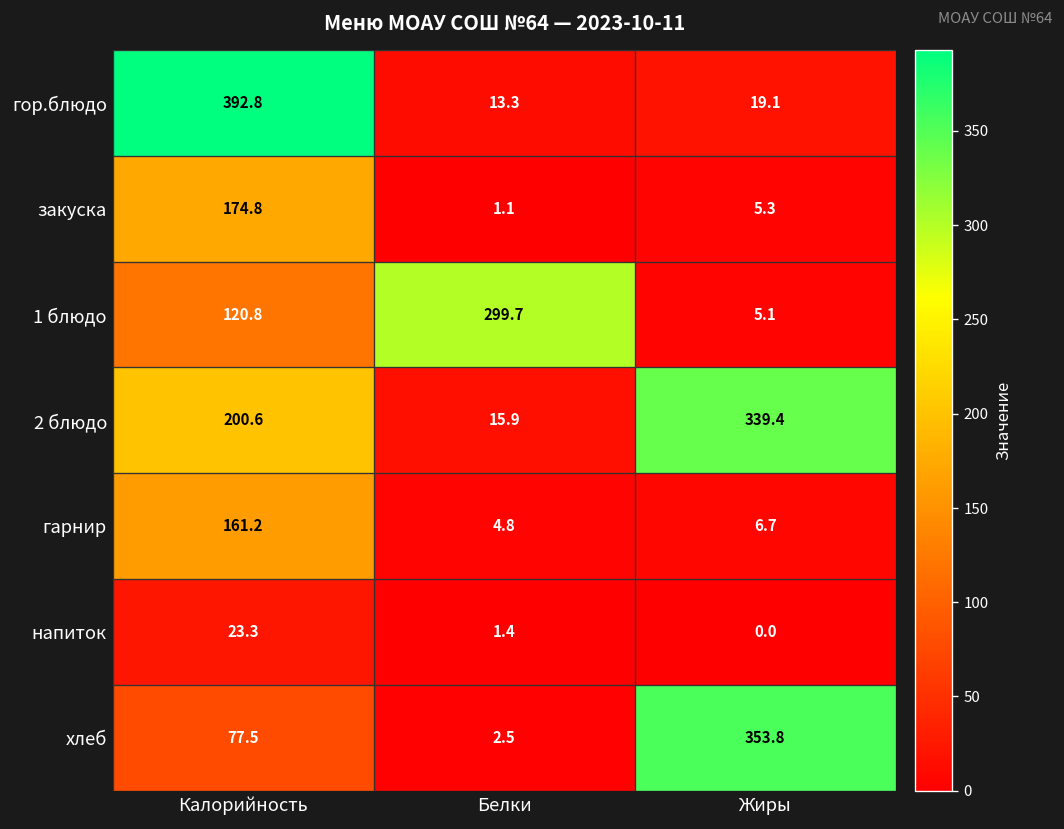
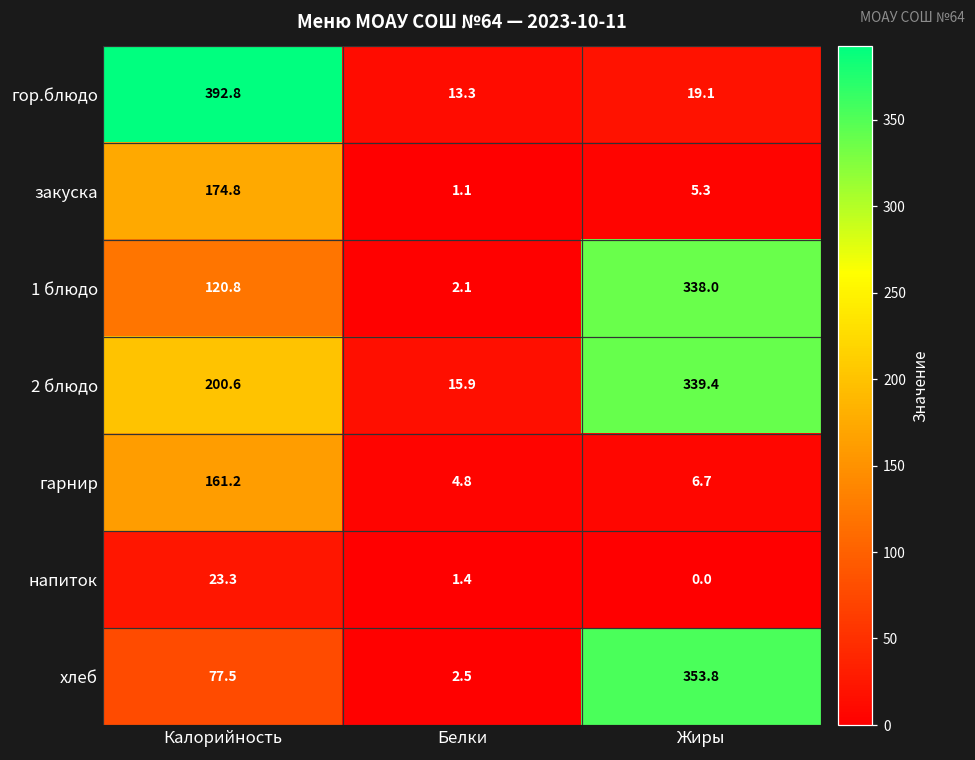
  {
    "гор.блюдо": {
      "Калорийность": 392.8,
      "Белки": 13.3,
      "Жиры": 19.1
    },
    "закуска": {
      "Калорийность": 174.8,
      "Белки": 1.1,
      "Жиры": 5.3
    },
    "1 блюдо": {
      "Калорийность": 120.8,
-     "Белки": 299.7,
-     "Жиры": 5.1
+     "Белки": 2.1,
+     "Жиры": 338.0
    },
    "2 блюдо": {
      "Калорийность": 200.6,
      "Белки": 15.9,
      "Жиры": 339.4
    },
    "гарнир": {
      "Калорийность": 161.2,
      "Белки": 4.8,
      "Жиры": 6.7
    },
    "напиток": {
      "Калорийность": 23.3,
      "Белки": 1.4,
      "Жиры": 0.0
    },
    "хлеб": {
      "Калорийность": 77.5,
      "Белки": 2.5,
      "Жиры": 353.8
    }
  }
